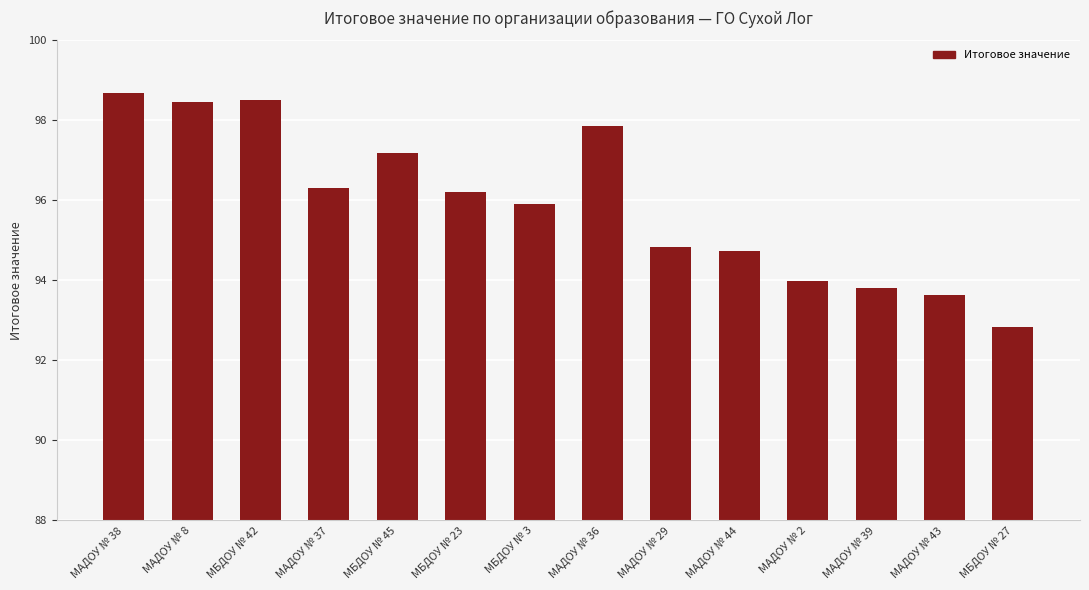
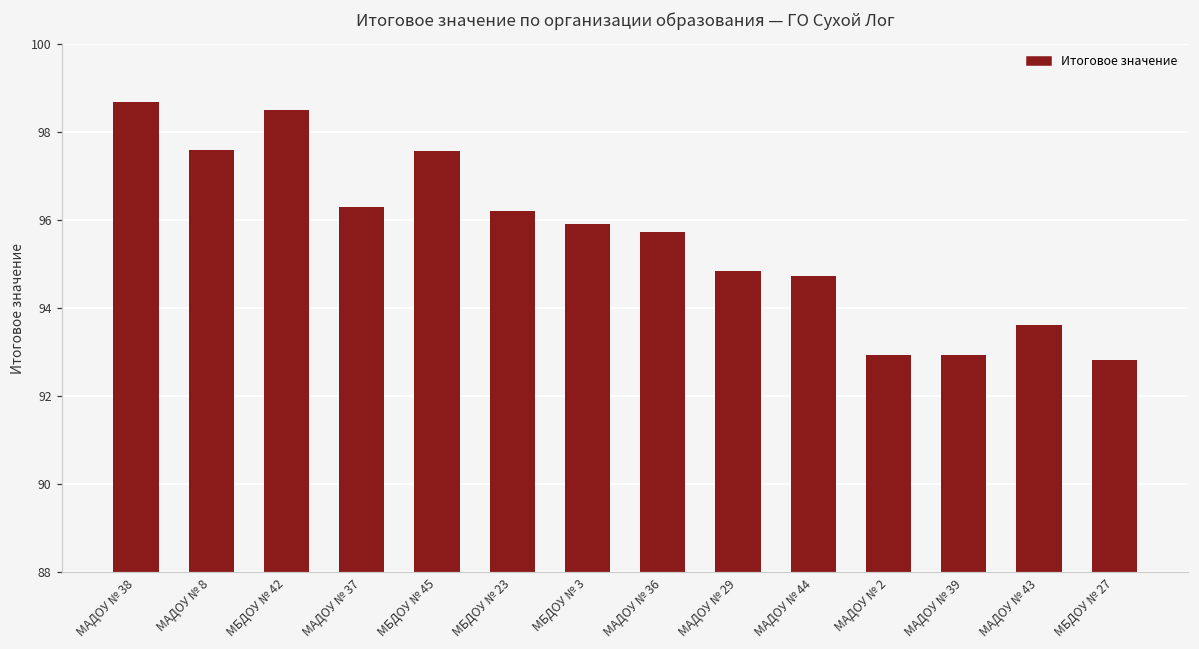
  {
    "МАДОУ № 38": 98.7,
-   "МАДОУ № 8": 98.5,
+   "МАДОУ № 8": 97.6,
    "МБДОУ № 42": 98.5,
    "МАДОУ № 37": 96.3,
-   "МБДОУ № 45": 97.2,
+   "МБДОУ № 45": 97.6,
    "МБДОУ № 23": 96.2,
    "МБДОУ № 3": 95.9,
-   "МАДОУ № 36": 97.9,
+   "МАДОУ № 36": 95.7,
    "МАДОУ № 29": 94.8,
    "МАДОУ № 44": 94.7,
-   "МАДОУ № 2": 94.0,
-   "МАДОУ № 39": 93.8,
+   "МАДОУ № 2": 92.9,
+   "МАДОУ № 39": 92.9,
    "МАДОУ № 43": 93.6,
    "МБДОУ № 27": 92.8
  }
